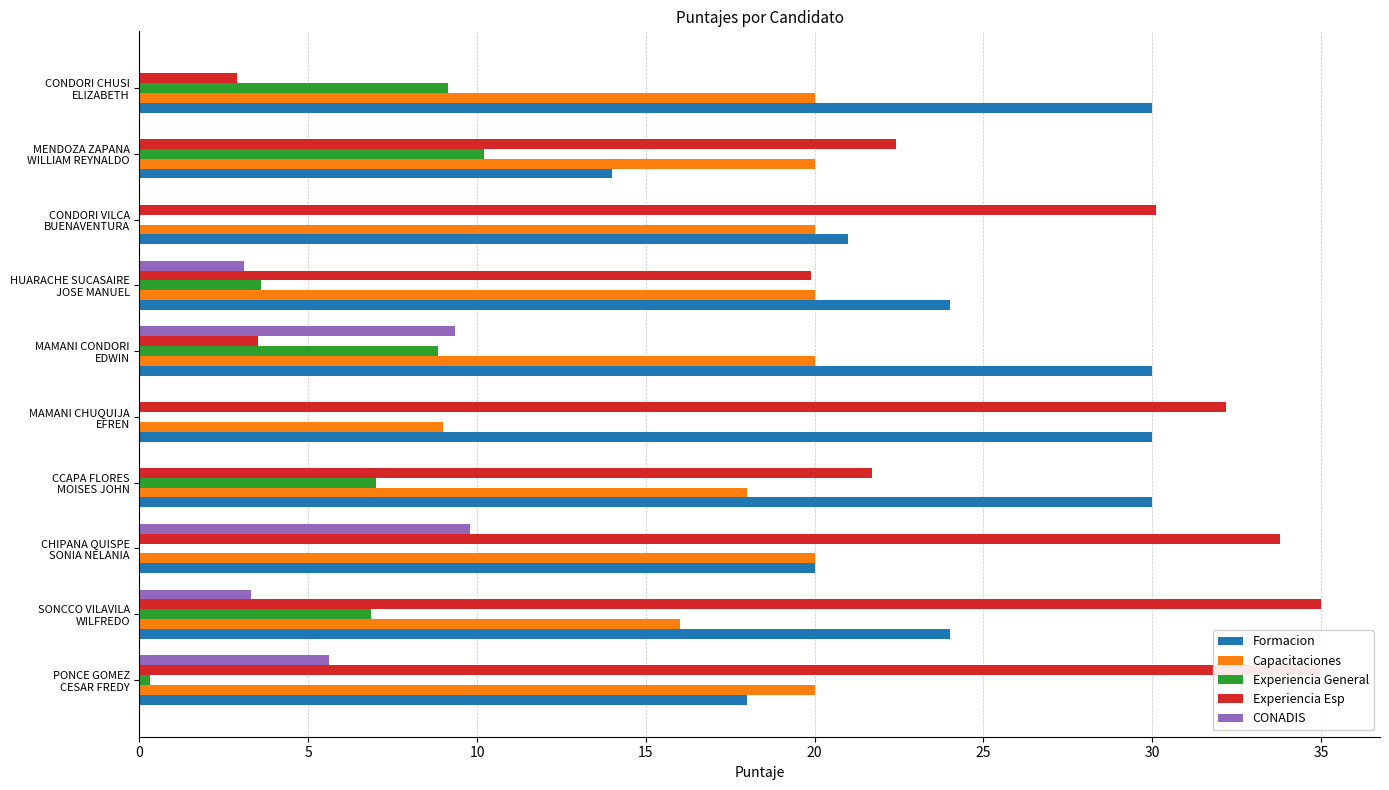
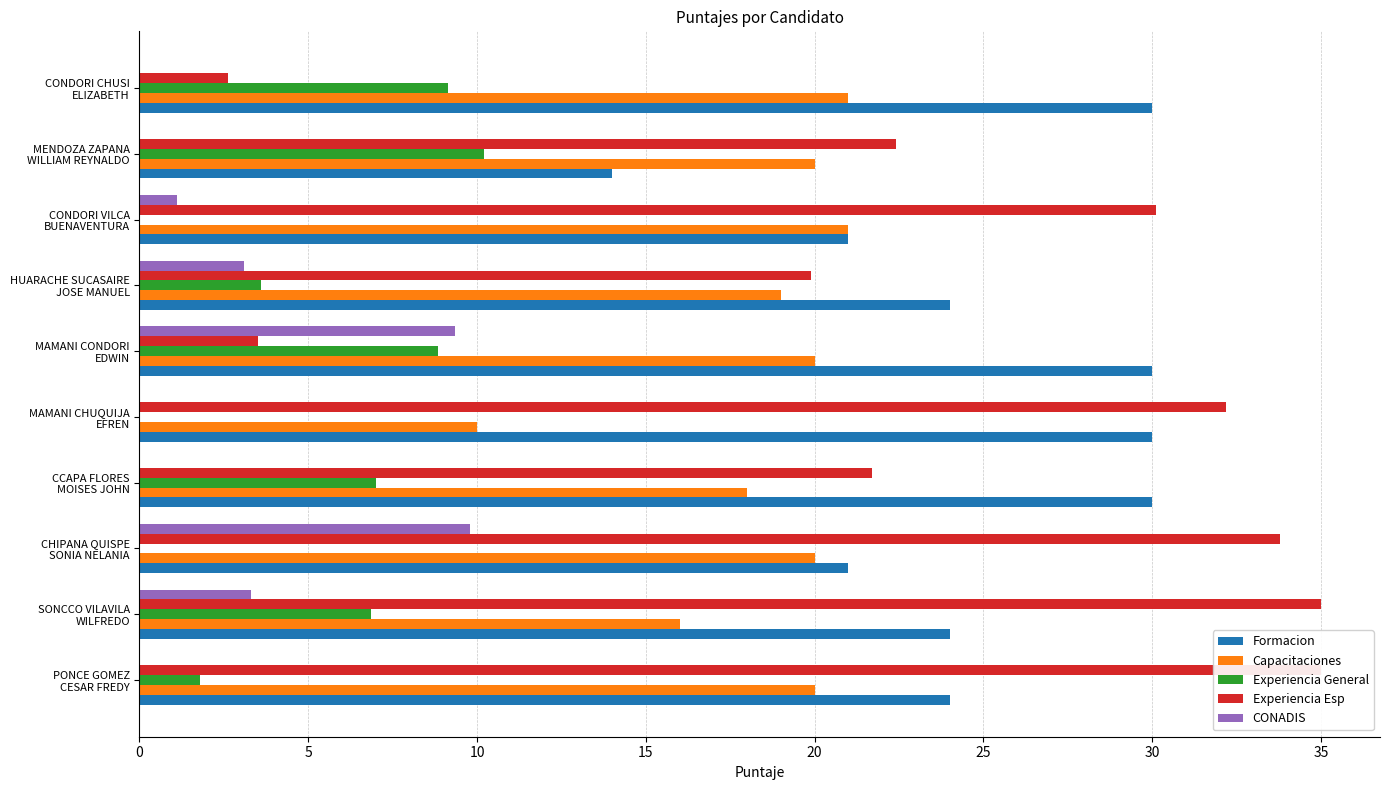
  {
    "Formacion": {
      "CONDORI CHUSI ELIZABETH": 30,
      "MENDOZA ZAPANA WILLIAM REYNALDO": 14,
      "CONDORI VILCA BUENAVENTURA": 21,
      "HUARACHE SUCASAIRE JOSE MANUEL": 24,
      "MAMANI CONDORI EDWIN": 30,
      "MAMANI CHUQUIJA EFREN": 30,
      "CCAPA FLORES MOISES JOHN": 30,
-     "CHIPANA QUISPE SONIA NELANIA": 20,
+     "CHIPANA QUISPE SONIA NELANIA": 21,
      "SONCCO VILAVILA WILFREDO": 24,
-     "PONCE GOMEZ CESAR FREDY": 18
+     "PONCE GOMEZ CESAR FREDY": 24
    },
    "Capacitaciones": {
-     "CONDORI CHUSI ELIZABETH": 20,
+     "CONDORI CHUSI ELIZABETH": 21,
      "MENDOZA ZAPANA WILLIAM REYNALDO": 20,
-     "CONDORI VILCA BUENAVENTURA": 20,
-     "HUARACHE SUCASAIRE JOSE MANUEL": 20,
+     "CONDORI VILCA BUENAVENTURA": 21,
+     "HUARACHE SUCASAIRE JOSE MANUEL": 19,
      "MAMANI CONDORI EDWIN": 20,
-     "MAMANI CHUQUIJA EFREN": 9,
+     "MAMANI CHUQUIJA EFREN": 10,
      "CCAPA FLORES MOISES JOHN": 18,
      "CHIPANA QUISPE SONIA NELANIA": 20,
      "SONCCO VILAVILA WILFREDO": 16,
      "PONCE GOMEZ CESAR FREDY": 20
    },
    "Experiencia General": {
      "CONDORI CHUSI ELIZABETH": 9.2,
      "MENDOZA ZAPANA WILLIAM REYNALDO": 10.2,
      "CONDORI VILCA BUENAVENTURA": 0.0,
      "HUARACHE SUCASAIRE JOSE MANUEL": 3.6,
      "MAMANI CONDORI EDWIN": 8.9,
      "MAMANI CHUQUIJA EFREN": 0.0,
      "CCAPA FLORES MOISES JOHN": 7.0,
      "CHIPANA QUISPE SONIA NELANIA": 0.0,
      "SONCCO VILAVILA WILFREDO": 6.9,
-     "PONCE GOMEZ CESAR FREDY": 0.3
+     "PONCE GOMEZ CESAR FREDY": 1.8
    },
    "Experiencia Esp": {
-     "CONDORI CHUSI ELIZABETH": 2.9,
+     "CONDORI CHUSI ELIZABETH": 2.6,
      "MENDOZA ZAPANA WILLIAM REYNALDO": 22.4,
      "CONDORI VILCA BUENAVENTURA": 30.1,
      "HUARACHE SUCASAIRE JOSE MANUEL": 19.9,
      "MAMANI CONDORI EDWIN": 3.5,
      "MAMANI CHUQUIJA EFREN": 32.2,
      "CCAPA FLORES MOISES JOHN": 21.7,
      "CHIPANA QUISPE SONIA NELANIA": 33.8,
      "SONCCO VILAVILA WILFREDO": 35.0
    },
    "CONADIS": {
      "CONDORI CHUSI ELIZABETH": 0.0,
      "MENDOZA ZAPANA WILLIAM REYNALDO": 0.0,
-     "CONDORI VILCA BUENAVENTURA": 0.0,
+     "CONDORI VILCA BUENAVENTURA": 1.1,
      "HUARACHE SUCASAIRE JOSE MANUEL": 3.1,
      "MAMANI CONDORI EDWIN": 9.4,
      "MAMANI CHUQUIJA EFREN": 0.0,
      "CCAPA FLORES MOISES JOHN": 0.0,
      "CHIPANA QUISPE SONIA NELANIA": 9.8,
      "SONCCO VILAVILA WILFREDO": 3.3,
-     "PONCE GOMEZ CESAR FREDY": 5.6
+     "PONCE GOMEZ CESAR FREDY": 0.0
    }
  }
